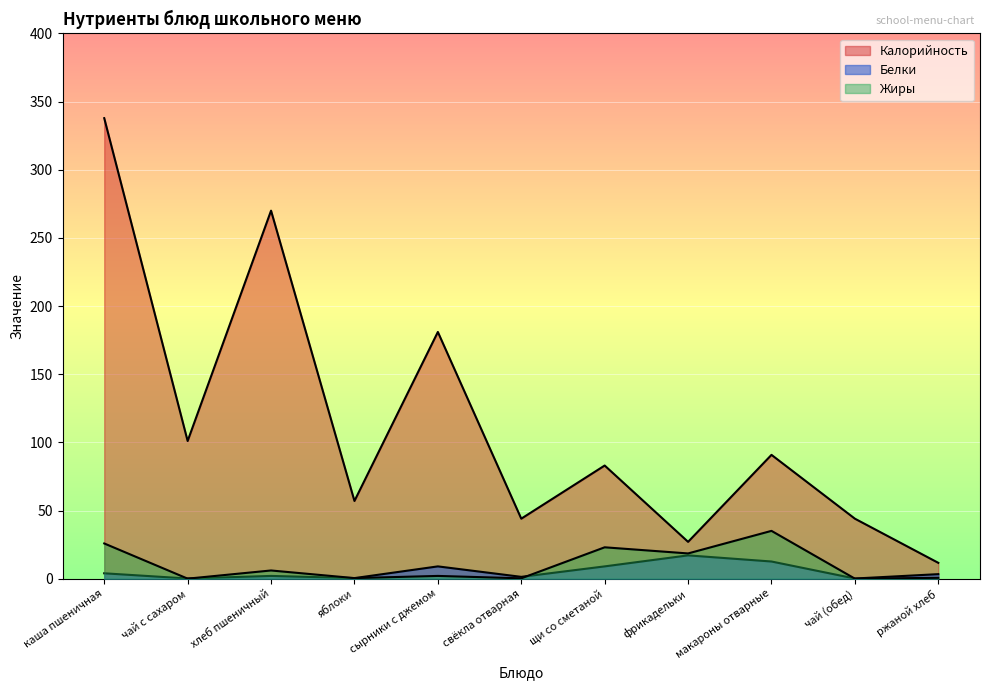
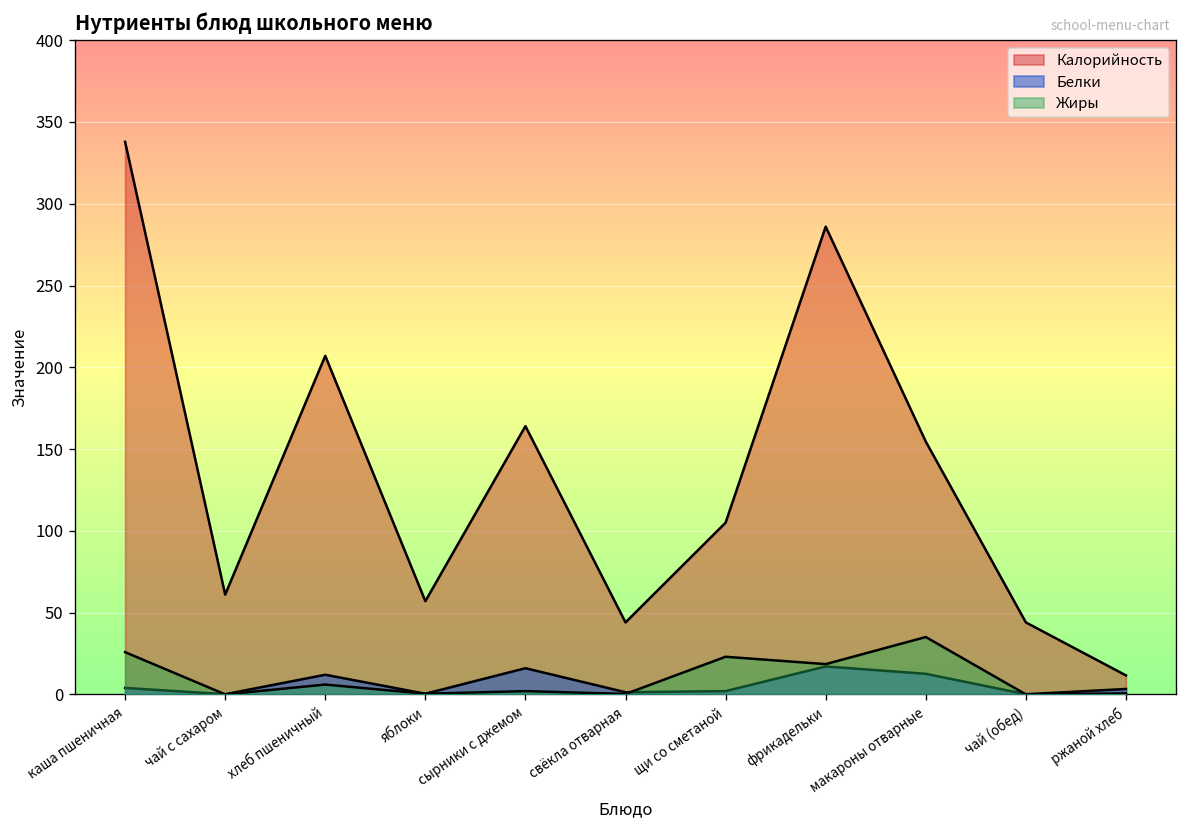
  {
    "Калорийность": {
      "каша пшеничная": 338,
-     "чай с сахаром": 101,
-     "хлеб пшеничный": 270,
+     "чай с сахаром": 61,
+     "хлеб пшеничный": 207,
      "яблоки": 57,
-     "сырники с джемом": 181,
+     "сырники с джемом": 164,
      "свёкла отварная": 44,
-     "щи со сметаной": 83,
-     "фрикадельки": 27,
-     "макароны отварные": 91,
+     "щи со сметаной": 105,
+     "фрикадельки": 286,
+     "макароны отварные": 155,
      "чай (обед)": 44,
      "ржаной хлеб": 12
    },
    "Белки": {
      "каша пшеничная": 4,
-     "хлеб пшеничный": 2,
-     "сырники с джемом": 9,
-     "щи со сметаной": 9,
+     "хлеб пшеничный": 12,
+     "сырники с джемом": 16,
+     "щи со сметаной": 2,
      "макароны отварные": 13,
      "ржаной хлеб": 3
    },
    "Жиры": {
      "каша пшеничная": 26,
      "хлеб пшеничный": 6,
      "сырники с джемом": 2,
      "щи со сметаной": 23,
      "макароны отварные": 35,
      "ржаной хлеб": 1
    }
  }
